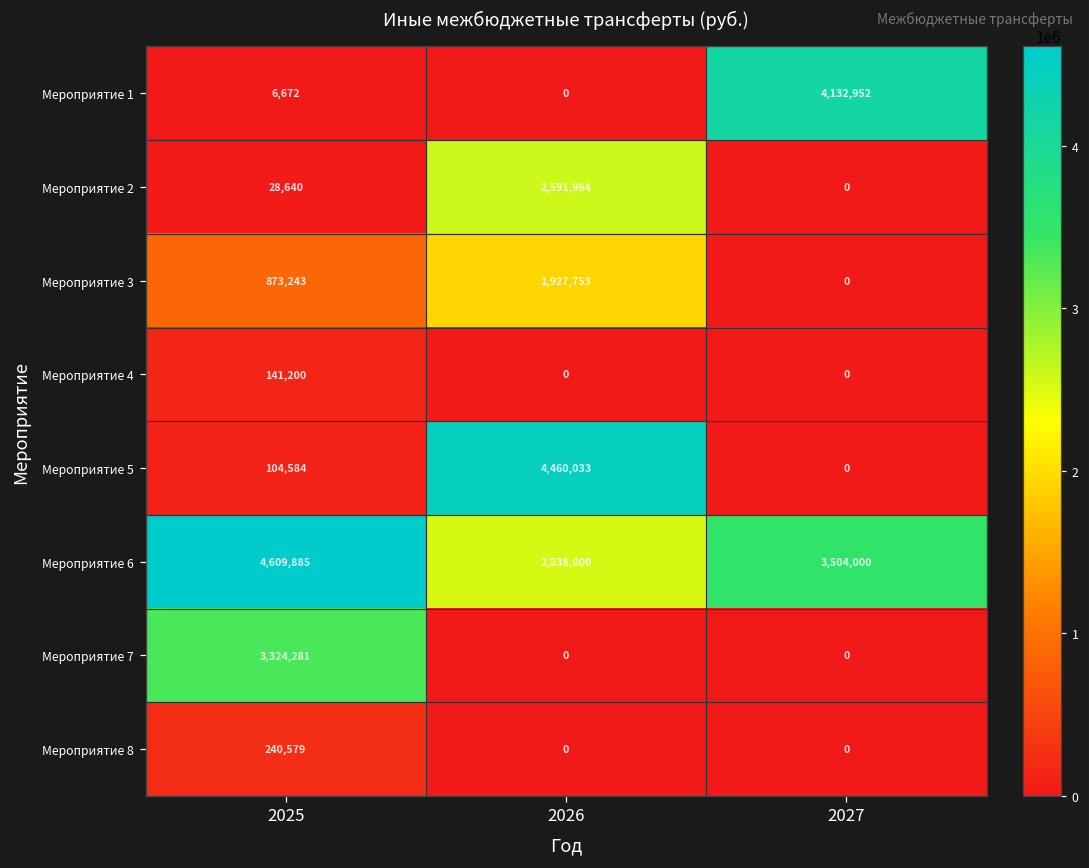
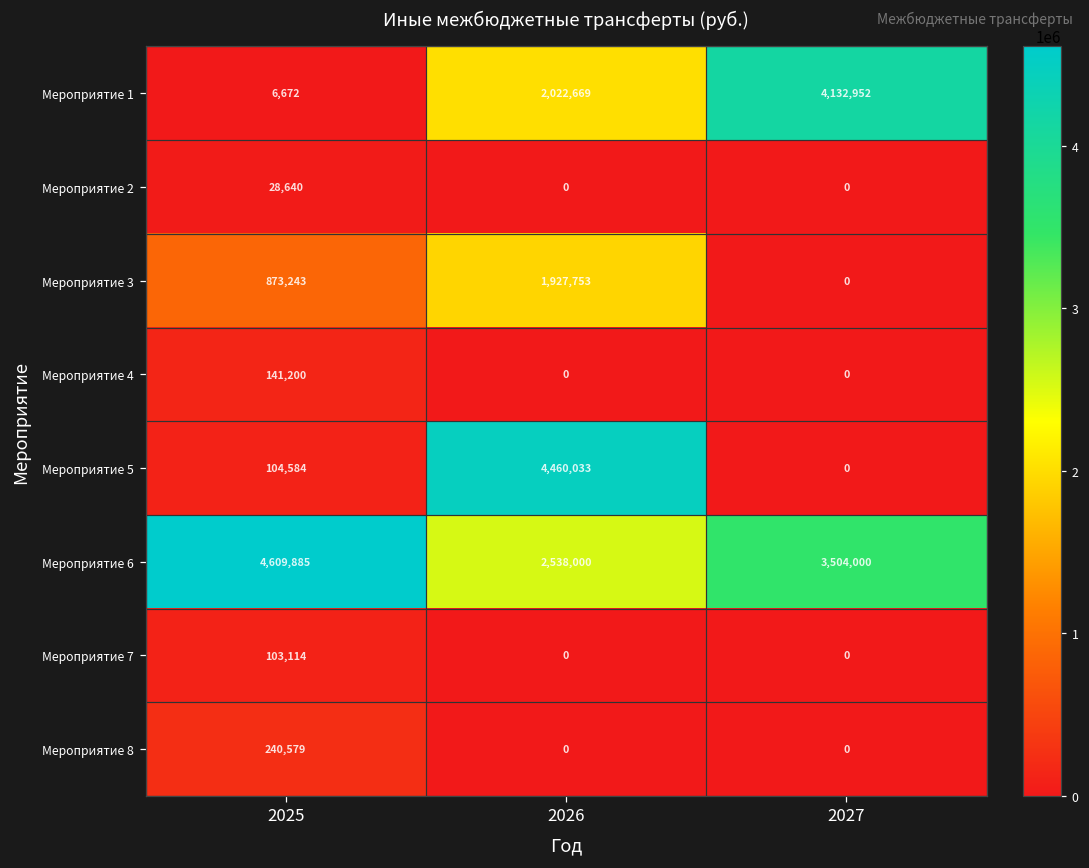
  {
    "Мероприятие 1": {
      "2025": "6,672",
-     "2026": "0",
+     "2026": "2,022,669",
      "2027": "4,132,952"
    },
    "Мероприятие 2": {
      "2025": "28,640",
-     "2026": "2,591,964",
+     "2026": "0",
      "2027": "0"
    },
    "Мероприятие 3": {
      "2025": "873,243",
      "2026": "1,927,753",
      "2027": "0"
    },
    "Мероприятие 4": {
      "2025": "141,200",
      "2026": "0",
      "2027": "0"
    },
    "Мероприятие 5": {
      "2025": "104,584",
      "2026": "4,460,033",
      "2027": "0"
    },
    "Мероприятие 6": {
      "2025": "4,609,885",
      "2026": "2,538,000",
      "2027": "3,504,000"
    },
    "Мероприятие 7": {
-     "2025": "3,324,281",
+     "2025": "103,114",
      "2026": "0",
      "2027": "0"
    },
    "Мероприятие 8": {
      "2025": "240,579",
      "2026": "0",
      "2027": "0"
    }
  }
